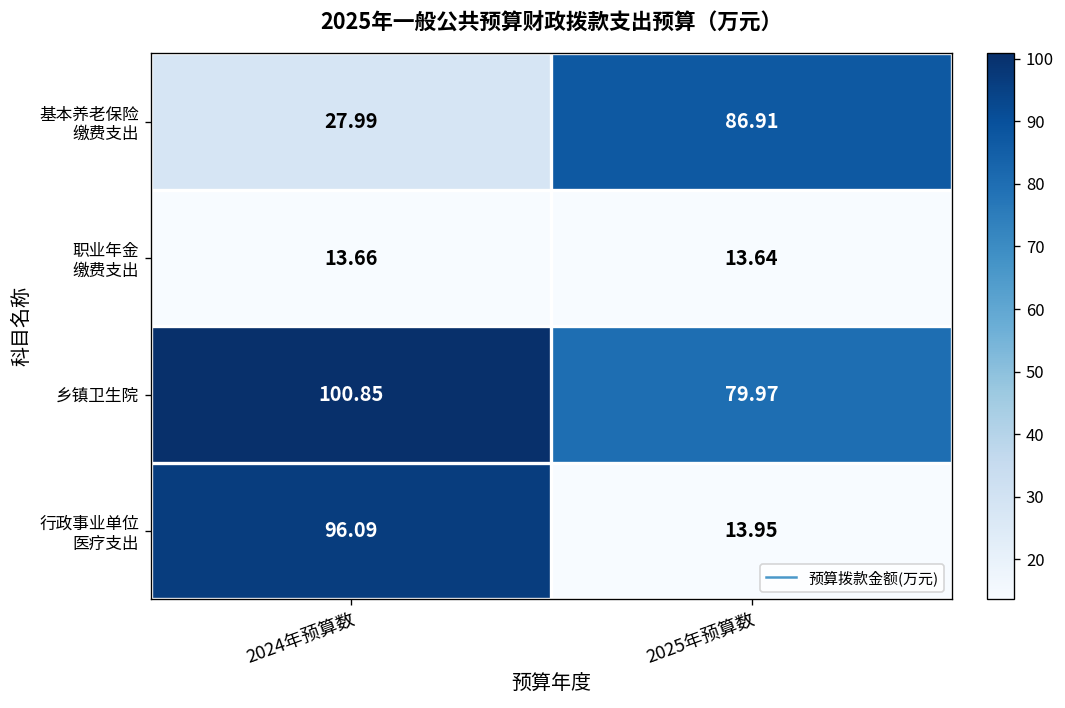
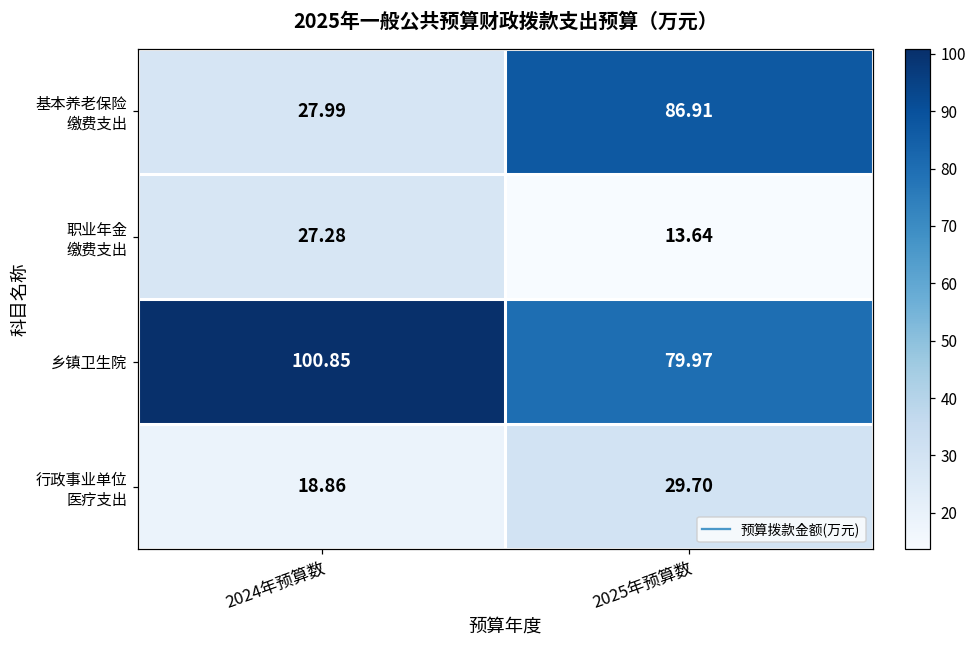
  {
    "基本养老保险 缴费支出": {
      "2024年预算数": 27.99,
      "2025年预算数": 86.91
    },
    "职业年金 缴费支出": {
-     "2024年预算数": 13.66,
+     "2024年预算数": 27.28,
      "2025年预算数": 13.64
    },
    "乡镇卫生院": {
      "2024年预算数": 100.85,
      "2025年预算数": 79.97
    },
    "行政事业单位 医疗支出": {
-     "2024年预算数": 96.09,
-     "2025年预算数": 13.95
+     "2024年预算数": 18.86,
+     "2025年预算数": 29.70
    }
  }
